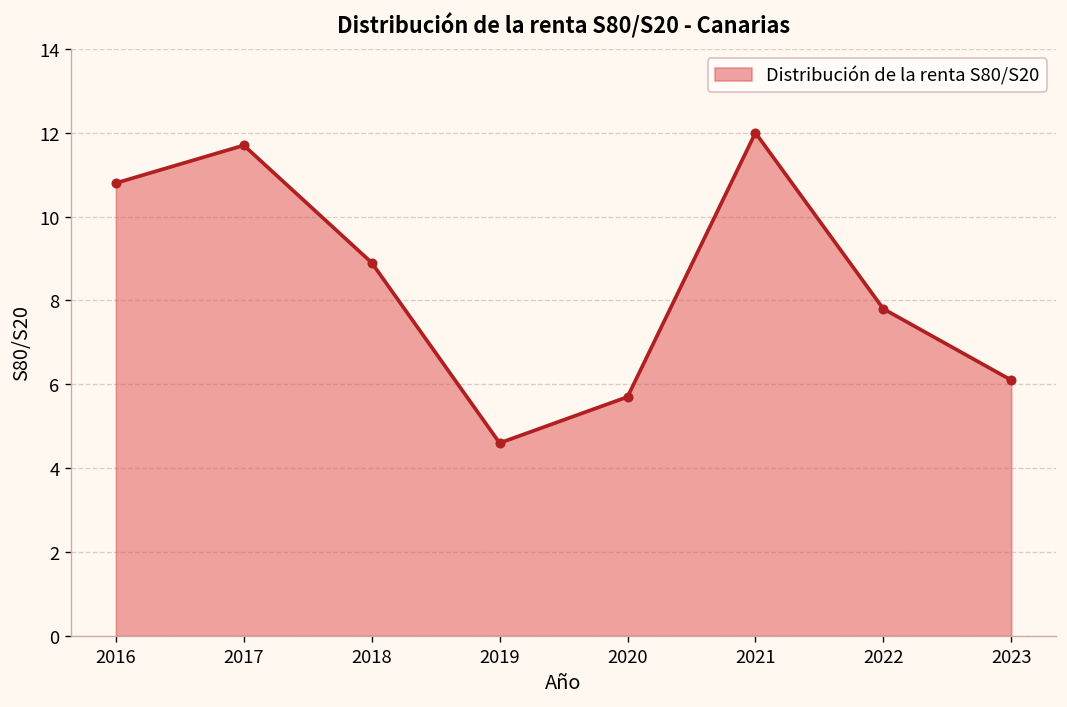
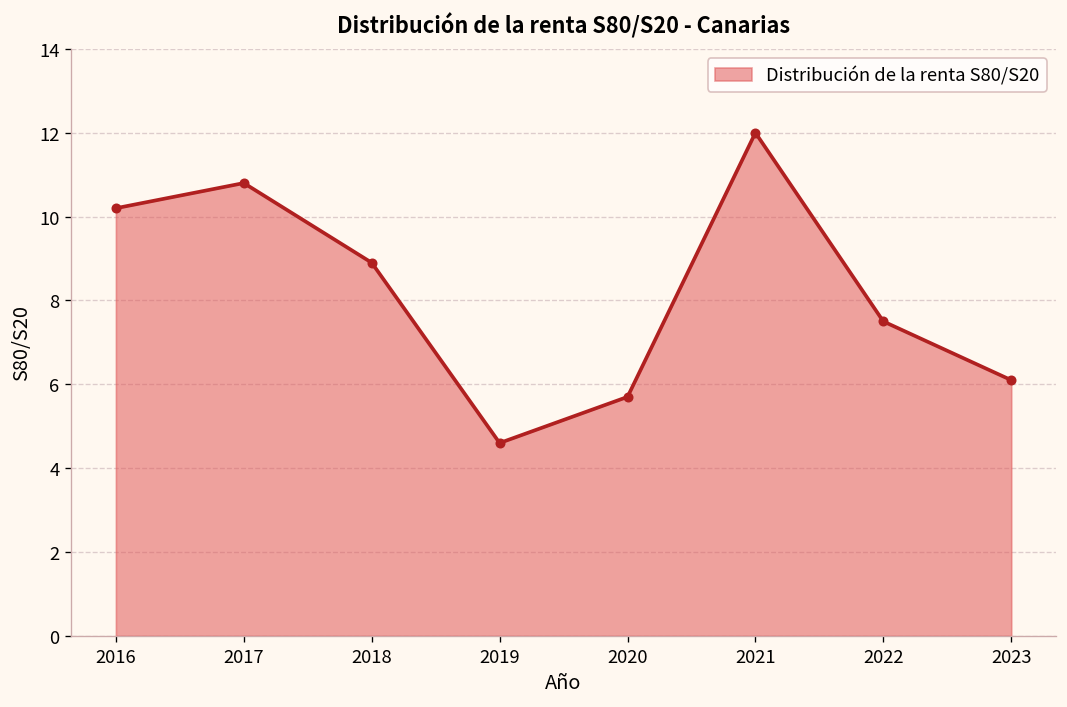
  {
-   "2016": 10.8,
-   "2017": 11.7,
+   "2016": 10.2,
+   "2017": 10.8,
    "2018": 8.9,
    "2019": 4.6,
    "2020": 5.7,
    "2021": 12.0,
-   "2022": 7.8,
+   "2022": 7.5,
    "2023": 6.1
  }
